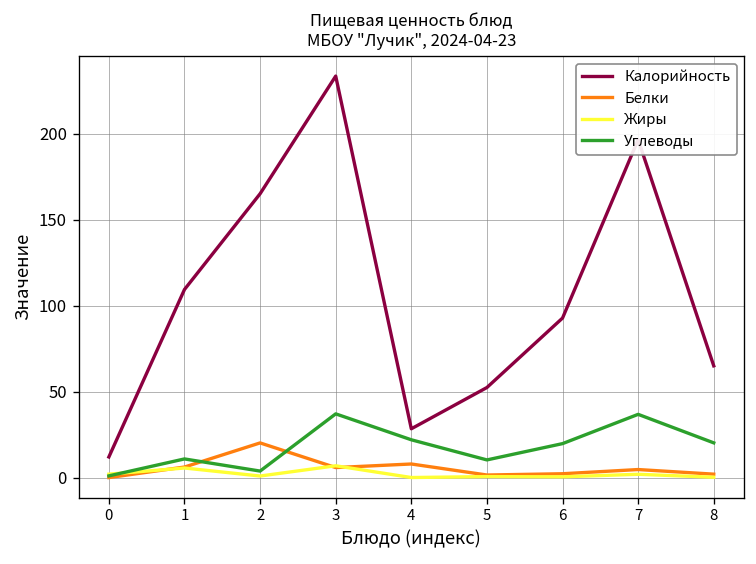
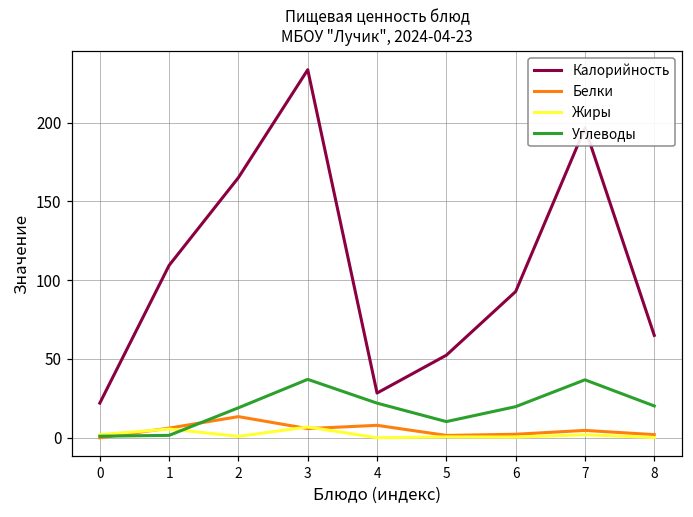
  {
    "Калорийность": {
-     "0": 12,
+     "0": 22,
      "1": 109,
      "2": 165,
      "3": 234,
      "4": 28,
      "5": 52,
      "6": 93,
      "8": 65
    },
    "Белки": {
-     "2": 20,
+     "2": 13,
      "4": 8,
      "6": 2,
      "7": 5,
      "8": 2
    },
    "Жиры": {
      "2": 1,
      "4": 0,
      "6": 0,
      "7": 2,
      "8": 0
    },
    "Углеводы": {
-     "1": 11,
-     "2": 4,
+     "1": 2,
+     "2": 19,
      "3": 37,
      "4": 22,
      "5": 10,
      "6": 20,
      "7": 37,
      "8": 20
    }
  }
